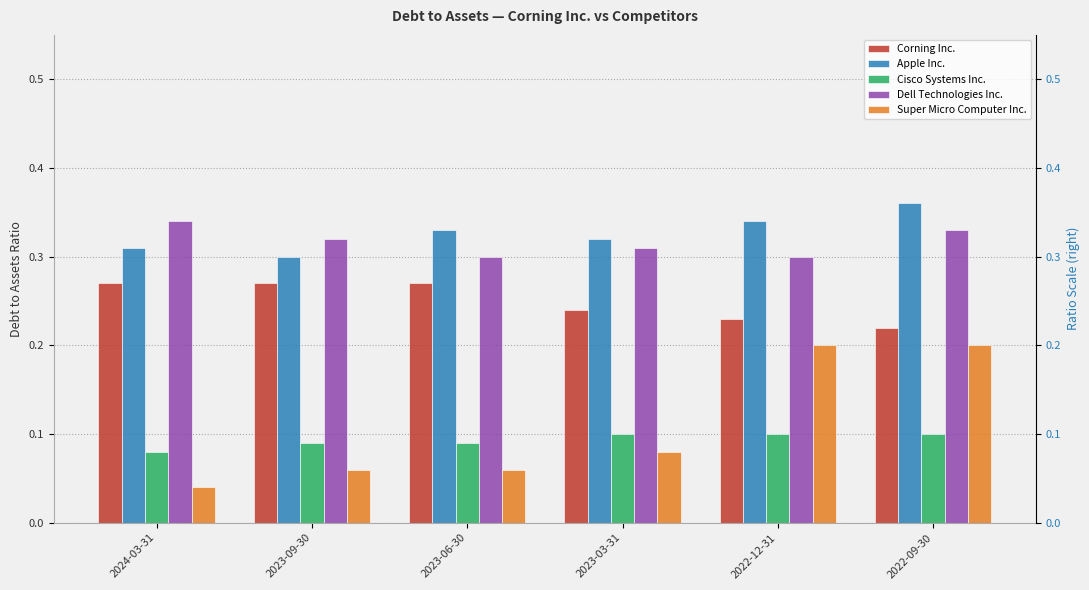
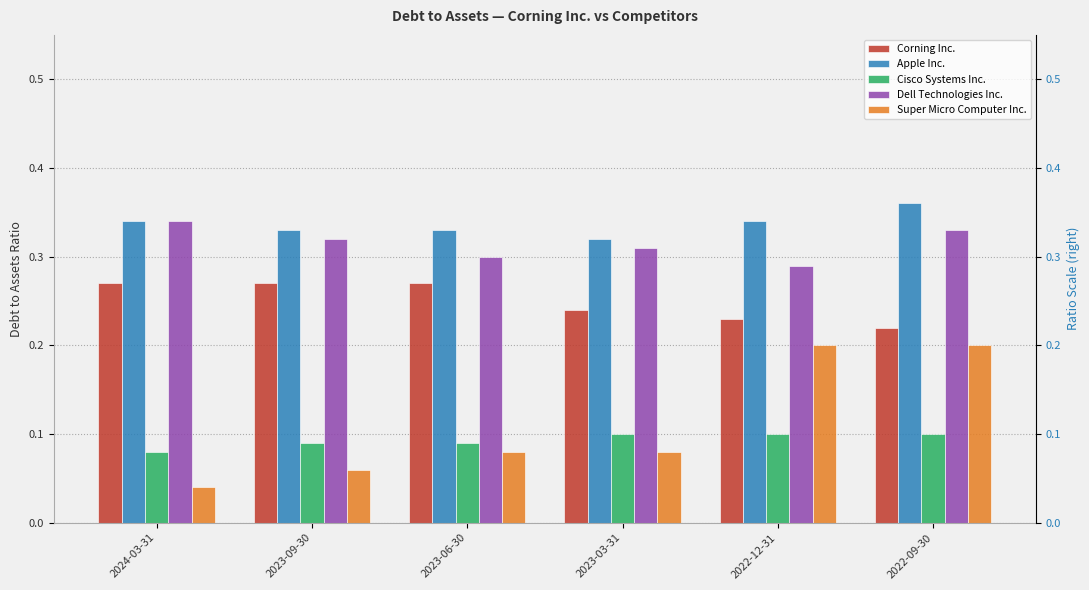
  {
    "Corning Inc.": {
      "2024-03-31": 0.27,
      "2023-09-30": 0.27,
      "2023-06-30": 0.27,
      "2023-03-31": 0.24,
      "2022-12-31": 0.23,
      "2022-09-30": 0.22
    },
    "Apple Inc.": {
-     "2024-03-31": 0.31,
-     "2023-09-30": 0.30,
+     "2024-03-31": 0.34,
+     "2023-09-30": 0.33,
      "2023-06-30": 0.33,
      "2023-03-31": 0.32,
      "2022-12-31": 0.34,
      "2022-09-30": 0.36
    },
    "Cisco Systems Inc.": {
      "2024-03-31": 0.08,
      "2023-09-30": 0.09,
      "2023-06-30": 0.09,
      "2023-03-31": 0.10,
      "2022-12-31": 0.10,
      "2022-09-30": 0.10
    },
    "Dell Technologies Inc.": {
      "2024-03-31": 0.34,
      "2023-09-30": 0.32,
      "2023-06-30": 0.30,
      "2023-03-31": 0.31,
-     "2022-12-31": 0.30,
+     "2022-12-31": 0.29,
      "2022-09-30": 0.33
    },
    "Super Micro Computer Inc.": {
      "2024-03-31": 0.04,
      "2023-09-30": 0.06,
-     "2023-06-30": 0.06,
+     "2023-06-30": 0.08,
      "2023-03-31": 0.08,
      "2022-12-31": 0.20,
      "2022-09-30": 0.20
    }
  }
